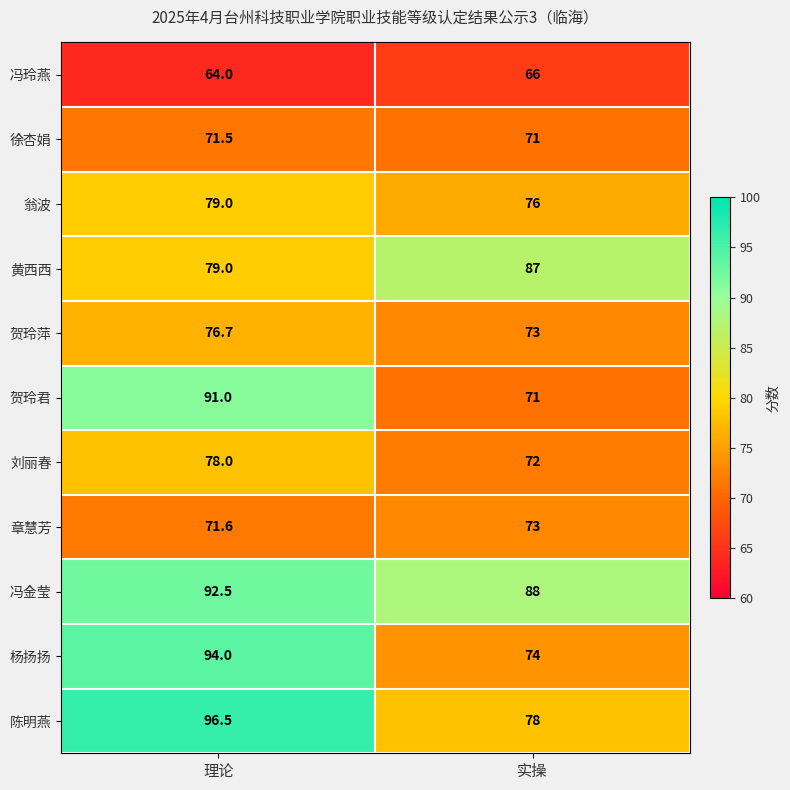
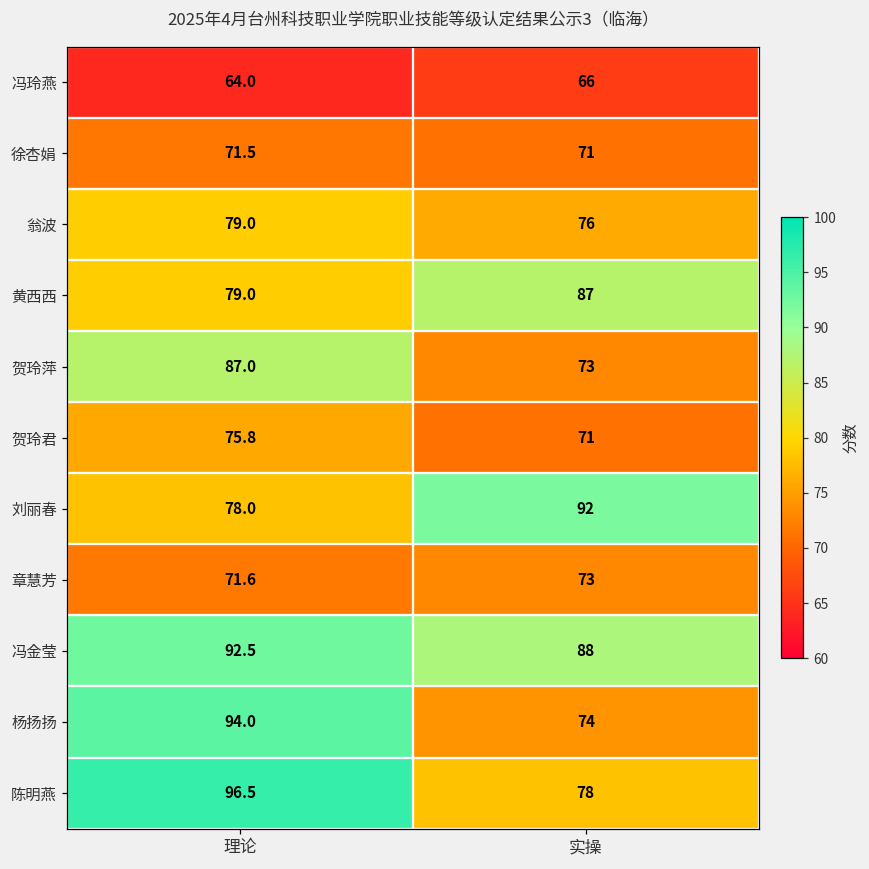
  {
    "冯玲燕": {
      "理论": 64.0,
      "实操": 66
    },
    "徐杏娟": {
      "理论": 71.5,
      "实操": 71
    },
    "翁波": {
      "理论": 79.0,
      "实操": 76
    },
    "黄西西": {
      "理论": 79.0,
      "实操": 87
    },
    "贺玲萍": {
-     "理论": 76.7,
+     "理论": 87.0,
      "实操": 73
    },
    "贺玲君": {
-     "理论": 91.0,
+     "理论": 75.8,
      "实操": 71
    },
    "刘丽春": {
      "理论": 78.0,
-     "实操": 72
+     "实操": 92
    },
    "章慧芳": {
      "理论": 71.6,
      "实操": 73
    },
    "冯金莹": {
      "理论": 92.5,
      "实操": 88
    },
    "杨扬扬": {
      "理论": 94.0,
      "实操": 74
    },
    "陈明燕": {
      "理论": 96.5,
      "实操": 78
    }
  }
